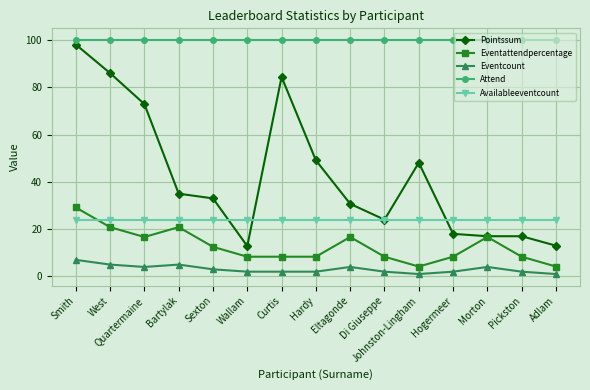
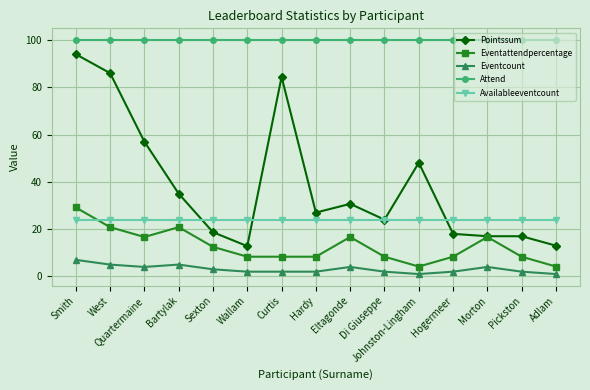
  {
    "Pointssum": {
-     "Smith": 98,
+     "Smith": 94,
      "West": 86,
-     "Quartermaine": 73,
+     "Quartermaine": 57,
      "Bartylak": 35,
-     "Sexton": 33,
+     "Sexton": 19,
      "Wallam": 13,
      "Curtis": 84,
-     "Hardy": 49,
+     "Hardy": 27,
      "Eltagonde": 31,
      "Johnston-Lingham": 48,
      "Hogermeer": 18,
      "Pickston": 17,
      "Adlam": 13
    },
    "Availableeventcount": {
      "Smith": 24,
      "West": 24,
      "Quartermaine": 24,
      "Bartylak": 24,
      "Sexton": 24,
      "Wallam": 24,
      "Curtis": 24,
      "Hardy": 24,
      "Eltagonde": 24,
      "Johnston-Lingham": 24,
      "Hogermeer": 24,
      "Morton": 24,
      "Pickston": 24,
      "Adlam": 24
    }
  }
